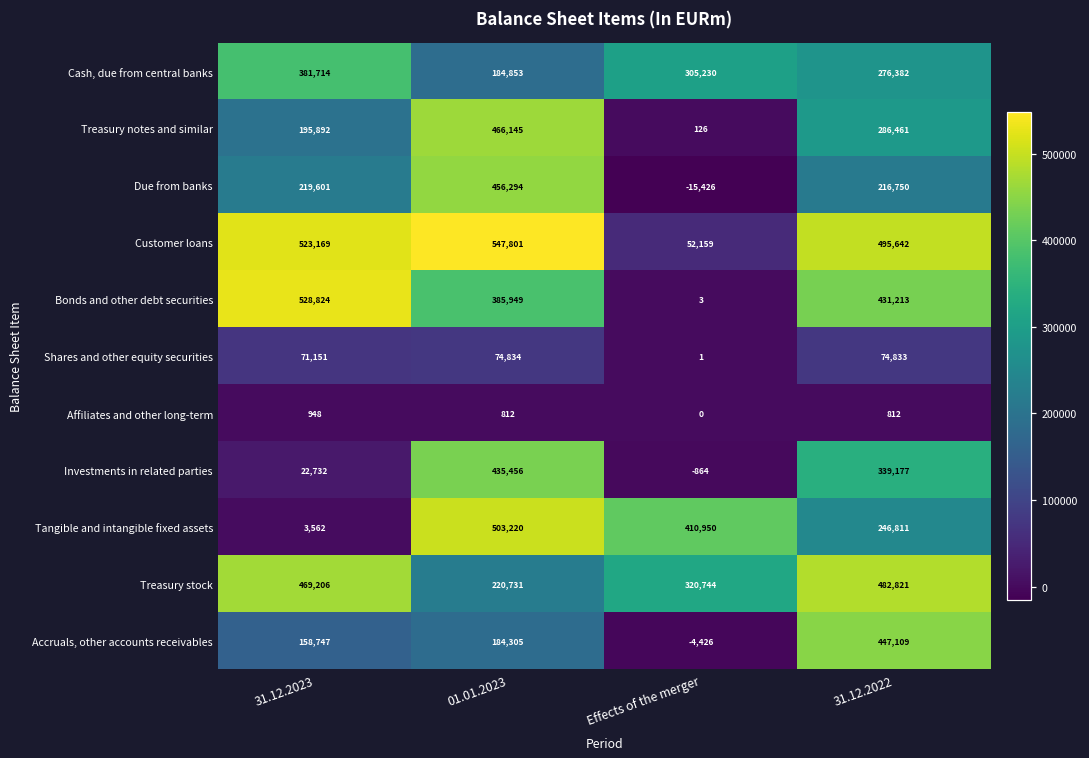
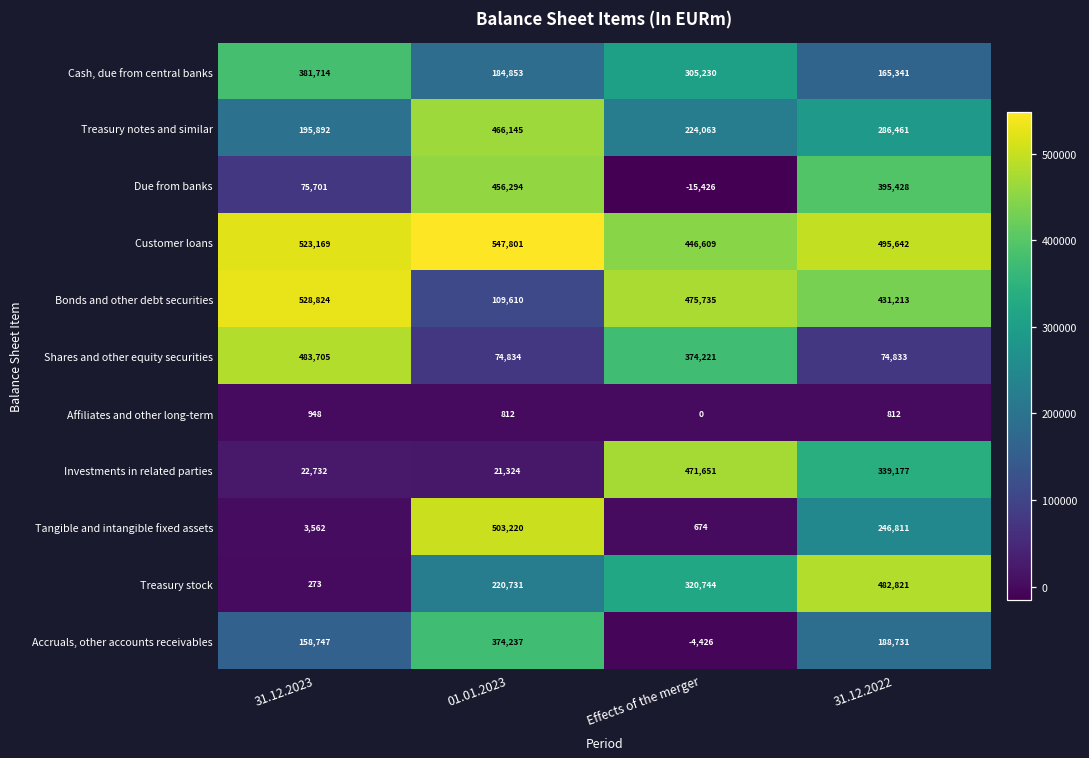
  {
    "Cash, due from central banks": {
      "31.12.2023": "381,714",
      "01.01.2023": "184,853",
      "Effects of the merger": "305,230",
-     "31.12.2022": "276,382"
+     "31.12.2022": "165,341"
    },
    "Treasury notes and similar": {
      "31.12.2023": "195,892",
      "01.01.2023": "466,145",
-     "Effects of the merger": "126",
+     "Effects of the merger": "224,063",
      "31.12.2022": "286,461"
    },
    "Due from banks": {
-     "31.12.2023": "219,601",
+     "31.12.2023": "75,701",
      "01.01.2023": "456,294",
      "Effects of the merger": "-15,426",
-     "31.12.2022": "216,750"
+     "31.12.2022": "395,428"
    },
    "Customer loans": {
      "31.12.2023": "523,169",
      "01.01.2023": "547,801",
-     "Effects of the merger": "52,159",
+     "Effects of the merger": "446,609",
      "31.12.2022": "495,642"
    },
    "Bonds and other debt securities": {
      "31.12.2023": "528,824",
-     "01.01.2023": "385,949",
-     "Effects of the merger": "3",
+     "01.01.2023": "109,610",
+     "Effects of the merger": "475,735",
      "31.12.2022": "431,213"
    },
    "Shares and other equity securities": {
-     "31.12.2023": "71,151",
+     "31.12.2023": "483,705",
      "01.01.2023": "74,834",
-     "Effects of the merger": "1",
+     "Effects of the merger": "374,221",
      "31.12.2022": "74,833"
    },
    "Affiliates and other long-term": {
      "31.12.2023": "948",
      "01.01.2023": "812",
      "Effects of the merger": "0",
      "31.12.2022": "812"
    },
    "Investments in related parties": {
      "31.12.2023": "22,732",
-     "01.01.2023": "435,456",
-     "Effects of the merger": "-864",
+     "01.01.2023": "21,324",
+     "Effects of the merger": "471,651",
      "31.12.2022": "339,177"
    },
    "Tangible and intangible fixed assets": {
      "31.12.2023": "3,562",
      "01.01.2023": "503,220",
-     "Effects of the merger": "410,950",
+     "Effects of the merger": "674",
      "31.12.2022": "246,811"
    },
    "Treasury stock": {
-     "31.12.2023": "469,206",
+     "31.12.2023": "273",
      "01.01.2023": "220,731",
      "Effects of the merger": "320,744",
      "31.12.2022": "482,821"
    },
    "Accruals, other accounts receivables": {
      "31.12.2023": "158,747",
-     "01.01.2023": "184,305",
+     "01.01.2023": "374,237",
      "Effects of the merger": "-4,426",
-     "31.12.2022": "447,109"
+     "31.12.2022": "188,731"
    }
  }
